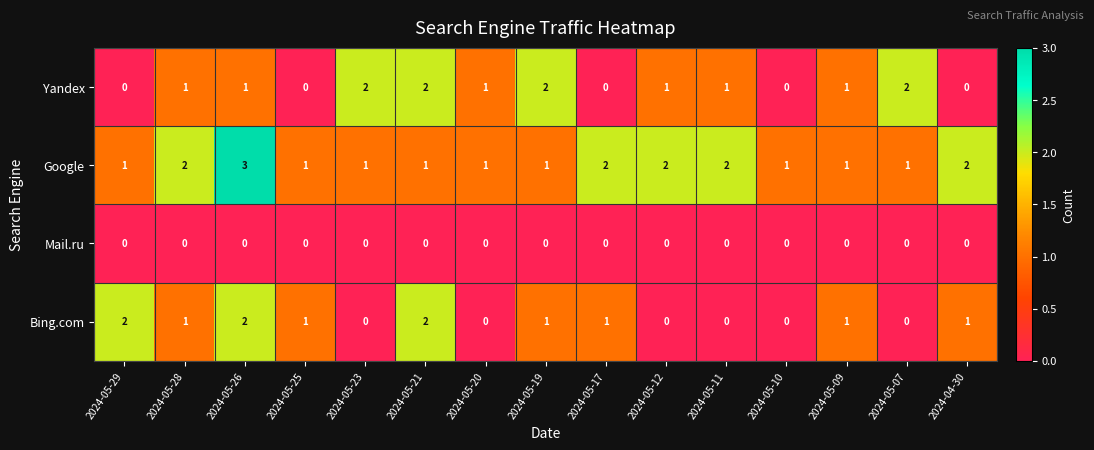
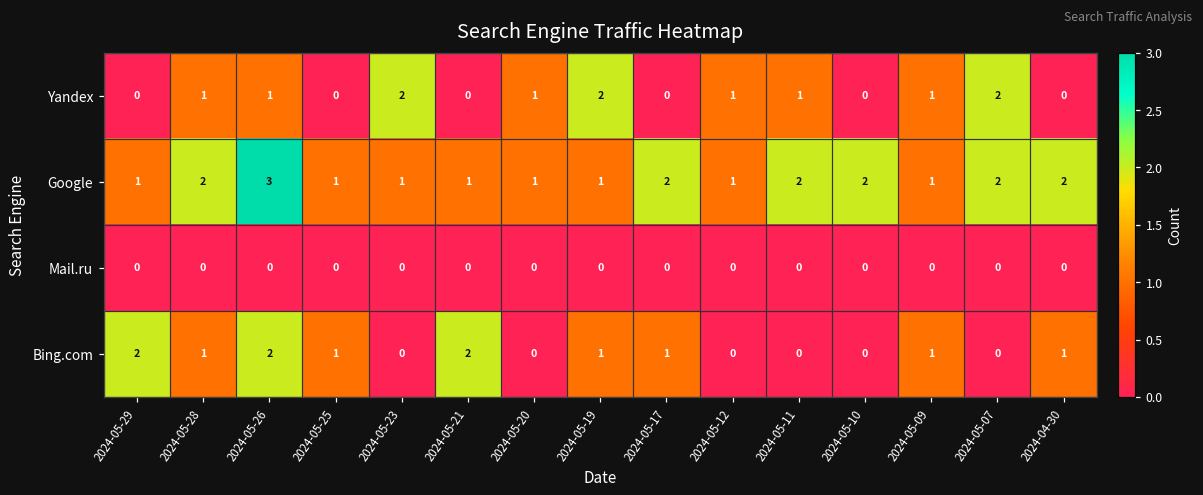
  {
    "Yandex": {
      "2024-05-29": 0,
      "2024-05-28": 1,
      "2024-05-26": 1,
      "2024-05-25": 0,
      "2024-05-23": 2,
-     "2024-05-21": 2,
+     "2024-05-21": 0,
      "2024-05-20": 1,
      "2024-05-19": 2,
      "2024-05-17": 0,
      "2024-05-12": 1,
      "2024-05-11": 1,
      "2024-05-10": 0,
      "2024-05-09": 1,
      "2024-05-07": 2,
      "2024-04-30": 0
    },
    "Google": {
      "2024-05-29": 1,
      "2024-05-28": 2,
      "2024-05-26": 3,
      "2024-05-25": 1,
      "2024-05-23": 1,
      "2024-05-21": 1,
      "2024-05-20": 1,
      "2024-05-19": 1,
      "2024-05-17": 2,
-     "2024-05-12": 2,
+     "2024-05-12": 1,
      "2024-05-11": 2,
-     "2024-05-10": 1,
+     "2024-05-10": 2,
      "2024-05-09": 1,
-     "2024-05-07": 1,
+     "2024-05-07": 2,
      "2024-04-30": 2
    },
    "Mail.ru": {
      "2024-05-29": 0,
      "2024-05-28": 0,
      "2024-05-26": 0,
      "2024-05-25": 0,
      "2024-05-23": 0,
      "2024-05-21": 0,
      "2024-05-20": 0,
      "2024-05-19": 0,
      "2024-05-17": 0,
      "2024-05-12": 0,
      "2024-05-11": 0,
      "2024-05-10": 0,
      "2024-05-09": 0,
      "2024-05-07": 0,
      "2024-04-30": 0
    },
    "Bing.com": {
      "2024-05-29": 2,
      "2024-05-28": 1,
      "2024-05-26": 2,
      "2024-05-25": 1,
      "2024-05-23": 0,
      "2024-05-21": 2,
      "2024-05-20": 0,
      "2024-05-19": 1,
      "2024-05-17": 1,
      "2024-05-12": 0,
      "2024-05-11": 0,
      "2024-05-10": 0,
      "2024-05-09": 1,
      "2024-05-07": 0,
      "2024-04-30": 1
    }
  }
